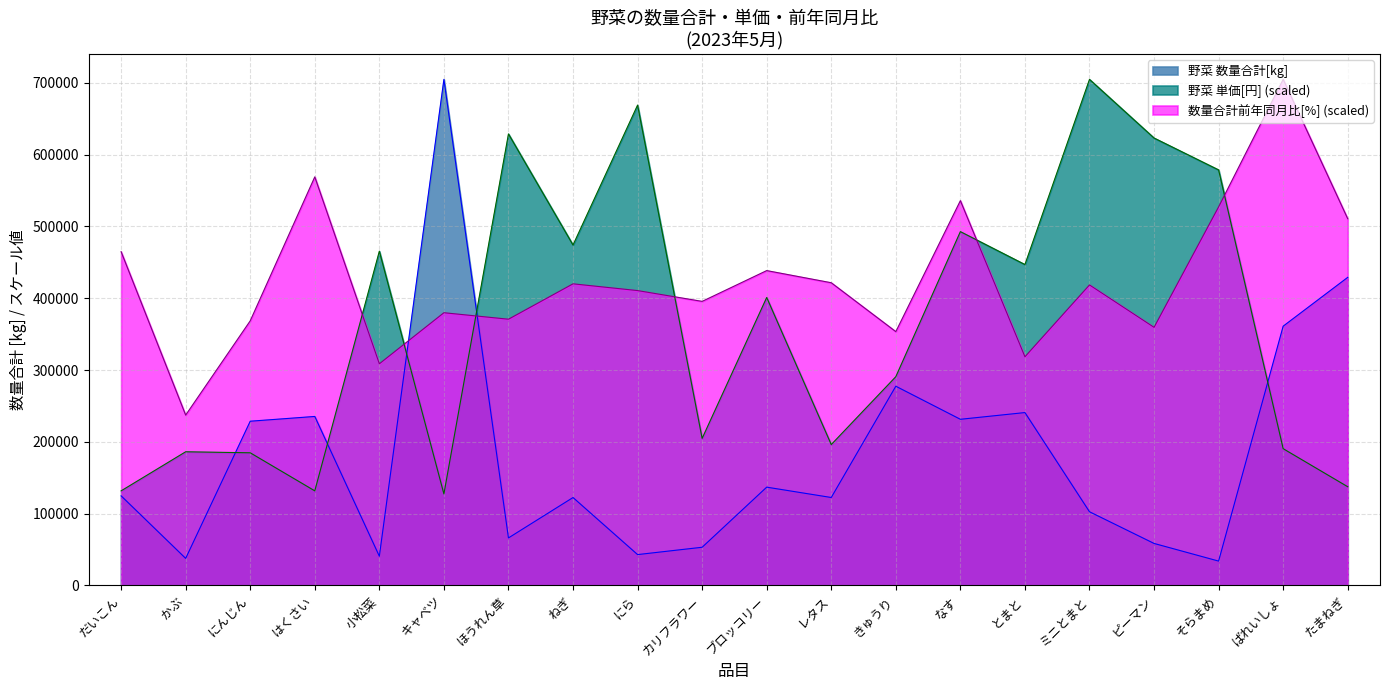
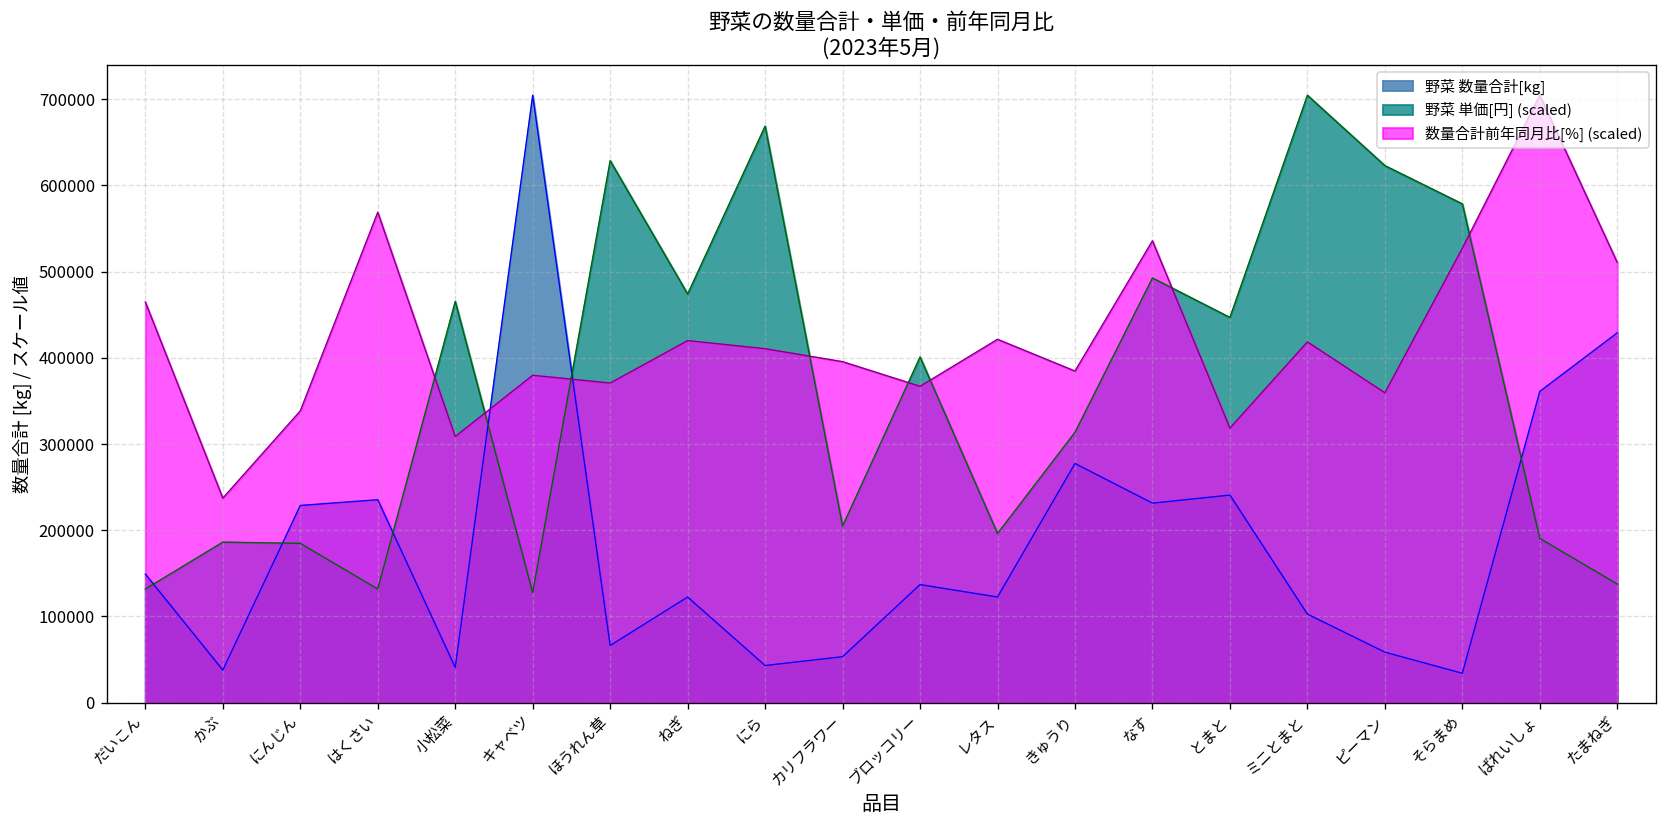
  {
    "野菜 数量合計[kg]": {
-     "だいこん": 120000,
+     "だいこん": 150000,
      "かぶ": 40000,
      "にんじん": 230000,
      "はくさい": 240000,
      "小松菜": 40000,
      "キャベツ": 700000,
      "ほうれん草": 70000,
      "ねぎ": 120000,
      "にら": 40000,
      "カリフラワー": 50000,
      "ブロッコリー": 140000,
      "レタス": 120000,
      "きゅうり": 280000,
      "なす": 230000,
      "とまと": 240000,
      "ミニとまと": 100000,
      "ピーマン": 60000,
      "そらまめ": 30000,
      "ばれいしょ": 360000,
      "たまねぎ": 430000
    },
    "野菜 単価[円] (scaled)": {
      "だいこん": 130000,
      "かぶ": 190000,
      "にんじん": 180000,
      "はくさい": 130000,
      "小松菜": 470000,
      "キャベツ": 130000,
      "ほうれん草": 630000,
      "ねぎ": 470000,
      "にら": 670000,
      "カリフラワー": 200000,
      "ブロッコリー": 400000,
      "レタス": 200000,
-     "きゅうり": 290000,
+     "きゅうり": 310000,
      "なす": 490000,
      "とまと": 450000,
      "ミニとまと": 700000,
      "ピーマン": 620000,
      "そらまめ": 580000,
      "ばれいしょ": 190000,
      "たまねぎ": 140000
    },
    "数量合計前年同月比[%] (scaled)": {
      "だいこん": 460000,
      "かぶ": 240000,
-     "にんじん": 370000,
+     "にんじん": 340000,
      "はくさい": 570000,
      "小松菜": 310000,
      "キャベツ": 380000,
      "ほうれん草": 370000,
      "ねぎ": 420000,
      "にら": 410000,
      "カリフラワー": 400000,
-     "ブロッコリー": 440000,
+     "ブロッコリー": 370000,
      "レタス": 420000,
-     "きゅうり": 350000,
+     "きゅうり": 380000,
      "なす": 540000,
      "とまと": 320000,
      "ミニとまと": 420000,
      "ピーマン": 360000,
      "そらまめ": 530000,
      "たまねぎ": 510000
    }
  }
